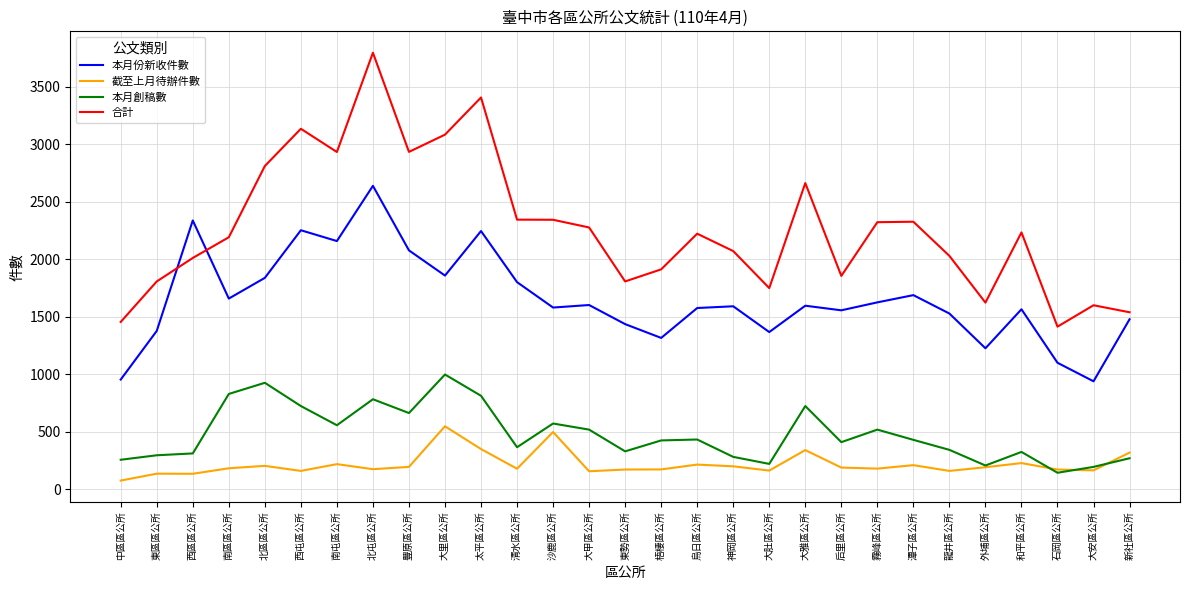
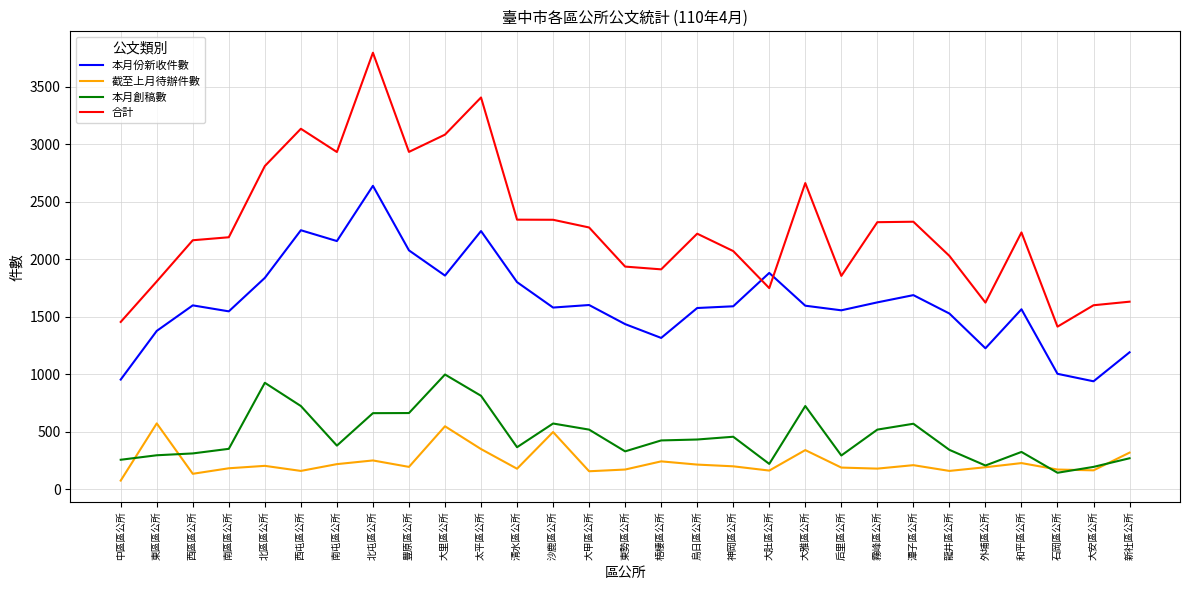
  {
    "本月份新收件數": {
      "中區區公所": 950,
      "東區區公所": 1380,
-     "西區區公所": 2340,
-     "南區區公所": 1660,
+     "西區區公所": 1600,
+     "南區區公所": 1550,
      "北區區公所": 1840,
      "西屯區公所": 2250,
      "南屯區公所": 2160,
      "北屯區公所": 2640,
      "豐原區公所": 2080,
      "大里區公所": 1860,
      "太平區公所": 2240,
      "清水區公所": 1800,
      "沙鹿區公所": 1580,
      "大甲區公所": 1600,
      "東勢區公所": 1440,
      "梧棲區公所": 1320,
      "烏日區公所": 1580,
      "神岡區公所": 1590,
-     "大肚區公所": 1370,
+     "大肚區公所": 1880,
      "大雅區公所": 1600,
      "后里區公所": 1560,
      "霧峰區公所": 1620,
      "潭子區公所": 1690,
      "龍井區公所": 1530,
      "外埔區公所": 1230,
      "和平區公所": 1560,
-     "石岡區公所": 1100,
+     "石岡區公所": 1000,
      "大安區公所": 940,
-     "新社區公所": 1480
+     "新社區公所": 1190
    },
    "截至上月待辦件數": {
      "中區區公所": 80,
-     "東區區公所": 140,
+     "東區區公所": 570,
      "西區區公所": 130,
      "南區區公所": 180,
      "北區區公所": 200,
      "西屯區公所": 160,
      "南屯區公所": 220,
-     "北屯區公所": 170,
+     "北屯區公所": 250,
      "豐原區公所": 190,
      "大里區公所": 550,
      "太平區公所": 350,
      "清水區公所": 180,
      "沙鹿區公所": 500,
      "大甲區公所": 160,
      "東勢區公所": 170,
-     "梧棲區公所": 170,
+     "梧棲區公所": 240,
      "烏日區公所": 210,
      "神岡區公所": 200,
      "大肚區公所": 160,
      "大雅區公所": 340,
      "后里區公所": 190,
      "霧峰區公所": 180,
      "潭子區公所": 210,
      "龍井區公所": 160,
      "和平區公所": 230,
      "石岡區公所": 170,
      "大安區公所": 160,
      "新社區公所": 320
    },
    "本月創稿數": {
      "中區區公所": 260,
      "東區區公所": 300,
      "西區區公所": 310,
-     "南區區公所": 830,
+     "南區區公所": 350,
      "北區區公所": 930,
      "西屯區公所": 720,
-     "南屯區公所": 560,
-     "北屯區公所": 780,
+     "南屯區公所": 380,
+     "北屯區公所": 660,
      "豐原區公所": 660,
      "大里區公所": 1000,
      "太平區公所": 810,
      "清水區公所": 370,
      "沙鹿區公所": 570,
      "大甲區公所": 520,
      "東勢區公所": 330,
      "梧棲區公所": 420,
      "烏日區公所": 430,
-     "神岡區公所": 280,
+     "神岡區公所": 460,
      "大肚區公所": 220,
      "大雅區公所": 720,
-     "后里區公所": 410,
+     "后里區公所": 290,
      "霧峰區公所": 520,
-     "潭子區公所": 430,
+     "潭子區公所": 570,
      "龍井區公所": 340,
      "和平區公所": 320,
      "石岡區公所": 140,
      "大安區公所": 190,
      "新社區公所": 270
    },
    "合計": {
      "中區區公所": 1450,
      "東區區公所": 1810,
-     "西區區公所": 2010,
+     "西區區公所": 2160,
      "南區區公所": 2190,
      "北區區公所": 2810,
      "西屯區公所": 3130,
      "南屯區公所": 2930,
      "北屯區公所": 3790,
      "豐原區公所": 2930,
      "大里區公所": 3080,
      "太平區公所": 3410,
      "清水區公所": 2340,
      "沙鹿區公所": 2340,
      "大甲區公所": 2280,
-     "東勢區公所": 1810,
+     "東勢區公所": 1940,
      "梧棲區公所": 1910,
      "烏日區公所": 2220,
      "神岡區公所": 2070,
      "大肚區公所": 1750,
      "大雅區公所": 2660,
      "后里區公所": 1850,
      "霧峰區公所": 2320,
      "潭子區公所": 2330,
      "龍井區公所": 2030,
      "外埔區公所": 1620,
      "和平區公所": 2230,
      "石岡區公所": 1410,
      "大安區公所": 1600,
-     "新社區公所": 1540
+     "新社區公所": 1630
    }
  }
